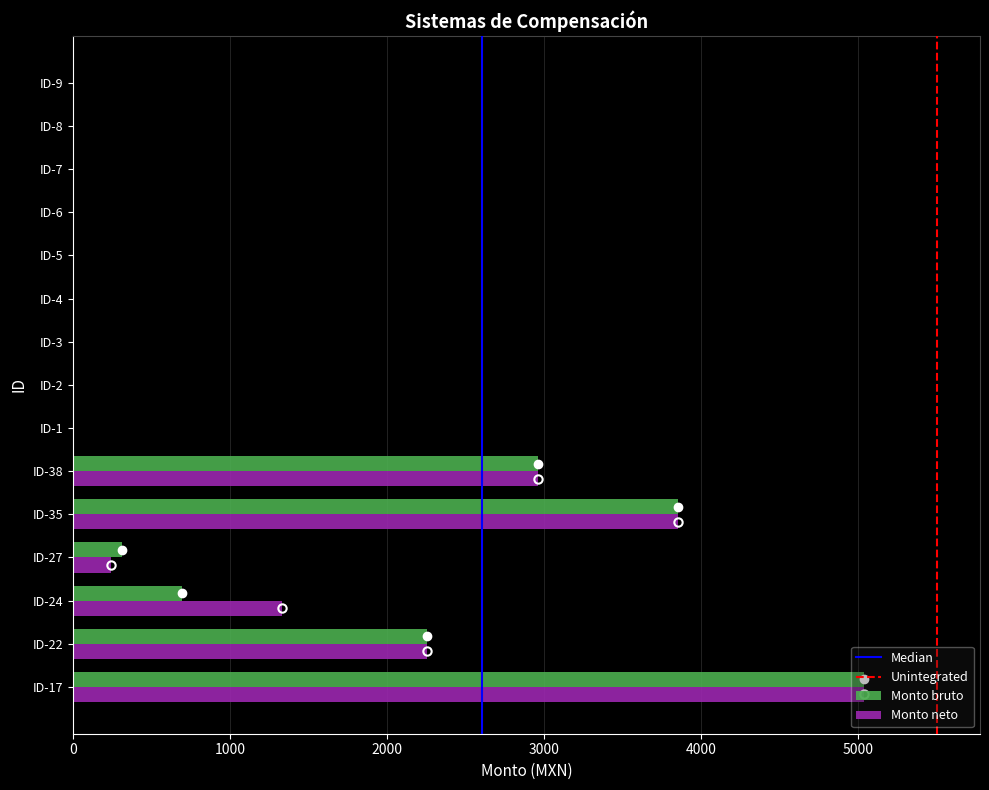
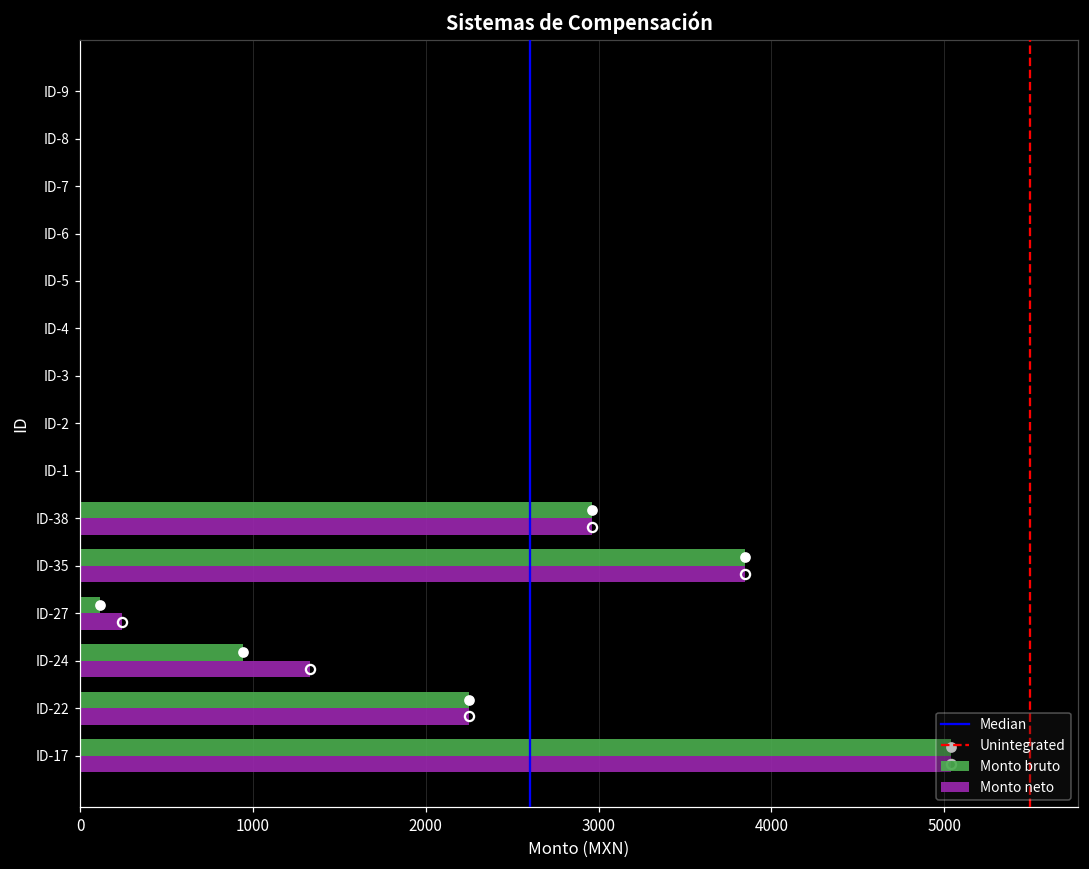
  {
    "Monto bruto": {
      "ID-9": 0,
      "ID-8": 0,
      "ID-7": 0,
      "ID-6": 0,
      "ID-5": 0,
      "ID-4": 0,
      "ID-3": 0,
      "ID-2": 0,
      "ID-1": 0,
      "ID-38": 2960,
      "ID-35": 3850,
-     "ID-27": 310,
-     "ID-24": 690,
+     "ID-27": 120,
+     "ID-24": 950,
      "ID-22": 2250
    },
    "Monto neto": {
      "ID-9": 0,
      "ID-8": 0,
      "ID-7": 0,
      "ID-6": 0,
      "ID-5": 0,
      "ID-4": 0,
      "ID-3": 0,
      "ID-2": 0,
      "ID-1": 0,
      "ID-38": 2960,
      "ID-35": 3850,
      "ID-27": 240,
      "ID-24": 1330,
      "ID-22": 2250
    }
  }
